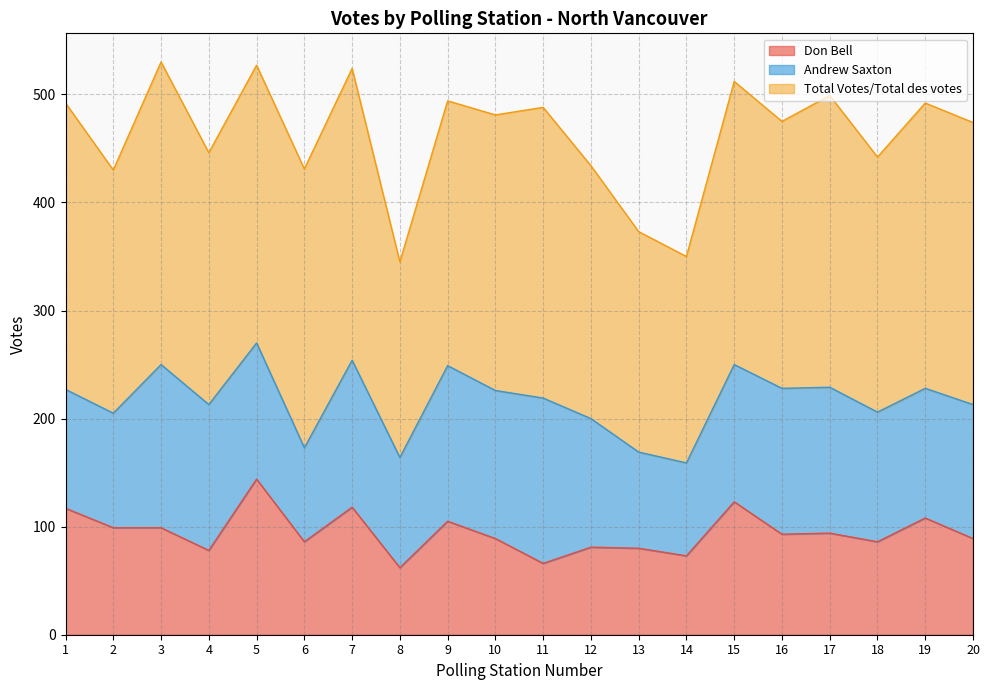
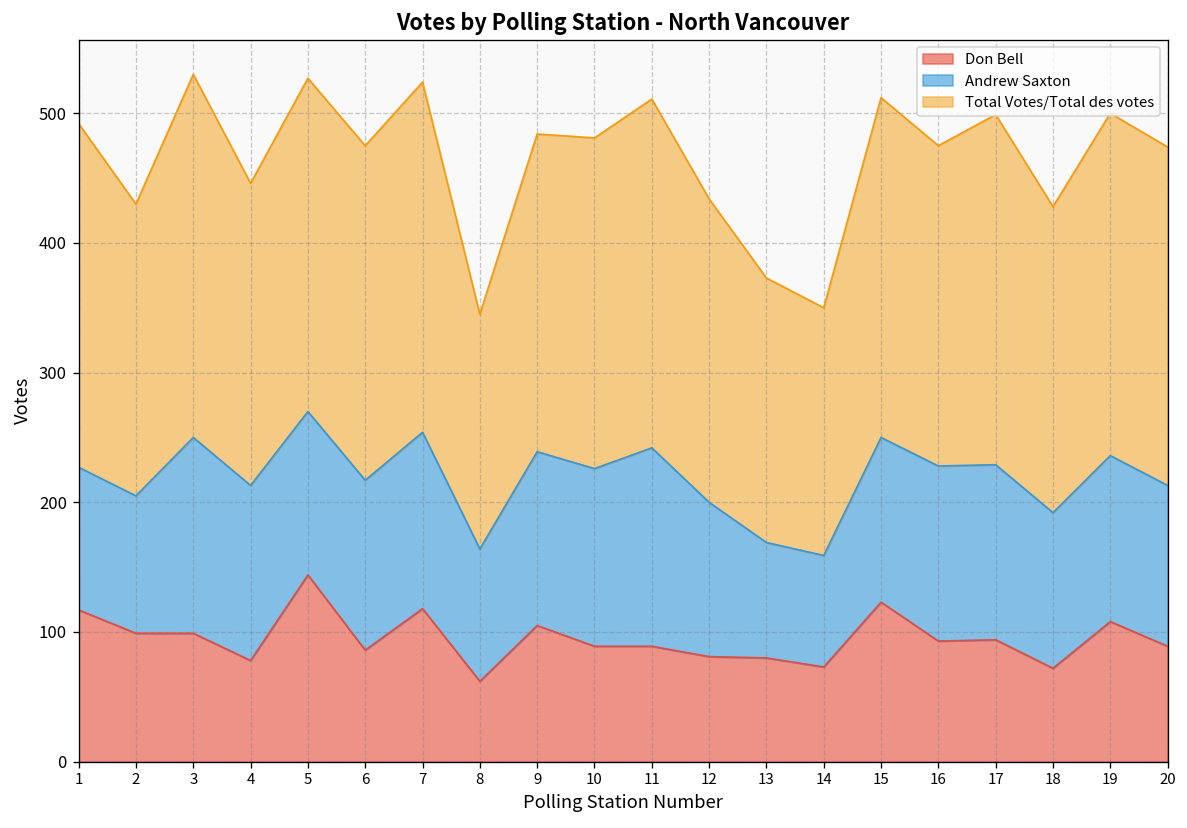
  {
    "Don Bell": {
      "1": 117,
      "2": 99,
      "3": 99,
      "4": 78,
      "5": 144,
      "6": 86,
      "7": 118,
      "8": 62,
      "9": 105,
      "10": 89,
-     "11": 66,
+     "11": 89,
      "12": 81,
      "13": 80,
      "14": 73,
      "15": 123,
      "16": 93,
      "17": 94,
-     "18": 86,
+     "18": 72,
      "19": 108,
      "20": 89
    },
    "Andrew Saxton": {
      "1": 110,
      "2": 106,
      "3": 151,
      "4": 135,
      "5": 126,
-     "6": 87,
+     "6": 131,
      "7": 136,
      "8": 102,
-     "9": 144,
+     "9": 134,
      "10": 137,
      "11": 153,
      "12": 119,
      "13": 89,
      "14": 86,
      "15": 127,
      "16": 135,
      "17": 135,
      "18": 120,
-     "19": 120,
+     "19": 128,
      "20": 124
    },
    "Total Votes/Total des votes": {
      "1": 265,
      "2": 225,
      "3": 280,
      "4": 233,
      "5": 257,
      "6": 258,
      "7": 270,
      "8": 181,
      "9": 245,
      "10": 255,
      "11": 269,
      "12": 234,
      "13": 204,
      "14": 191,
      "15": 262,
      "16": 247,
      "18": 236,
      "20": 261
    }
  }
